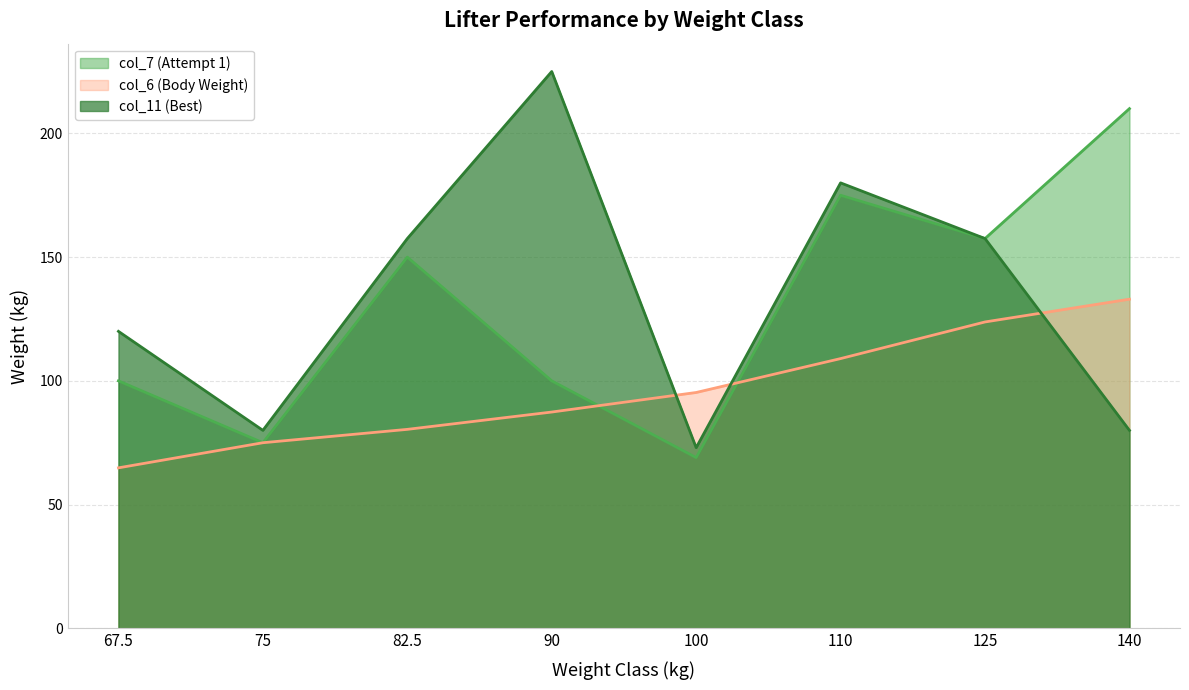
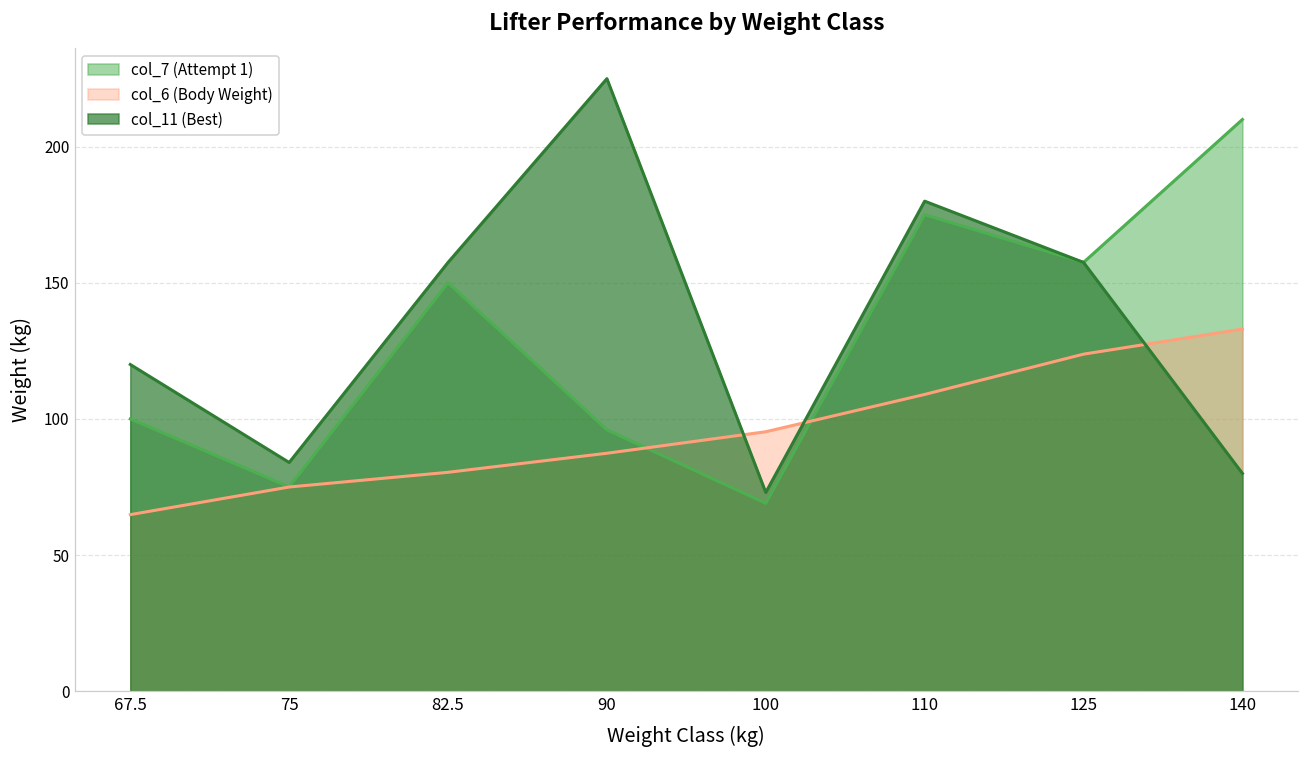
  {
    "col_7 (Attempt 1)": {
      "67.5": 100,
      "82.5": 150,
-     "90": 100,
+     "90": 96,
      "100": 69,
      "110": 175,
      "140": 210
    },
    "col_6 (Body Weight)": {
      "67.5": 65,
      "82.5": 80,
      "90": 87,
      "100": 95,
      "110": 109,
      "125": 124,
      "140": 133
    },
    "col_11 (Best)": {
      "67.5": 120,
-     "75": 80,
+     "75": 84,
      "82.5": 158,
      "90": 225,
      "100": 73,
      "110": 180,
      "140": 80
    }
  }
